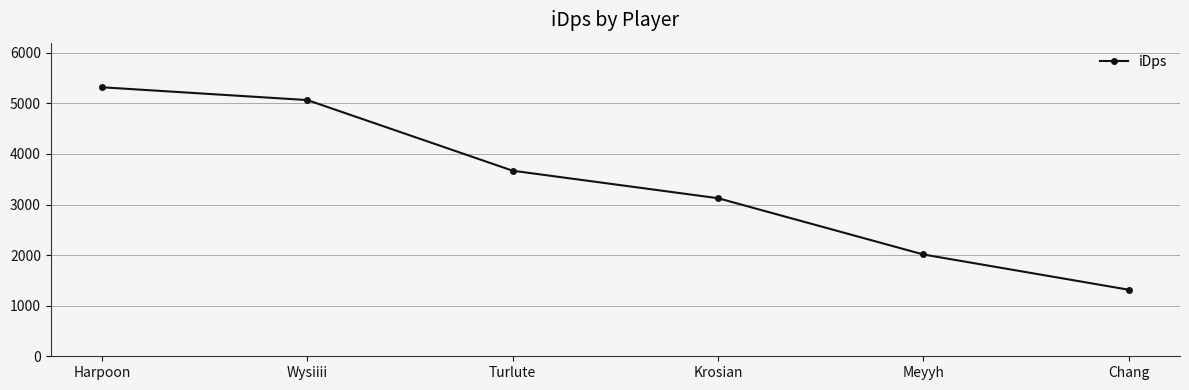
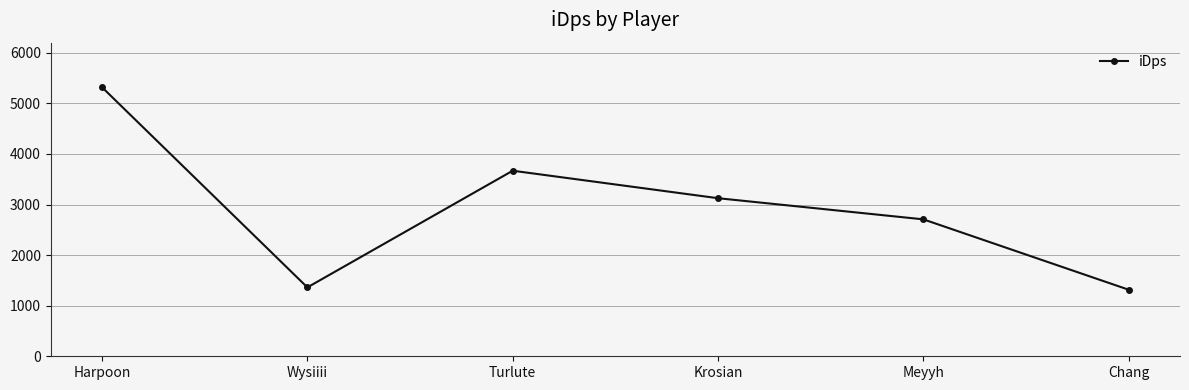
  {
    "Harpoon": 5300,
-   "Wysiiii": 5100,
+   "Wysiiii": 1400,
    "Turlute": 3700,
    "Krosian": 3100,
-   "Meyyh": 2000,
+   "Meyyh": 2700,
    "Chang": 1300
  }
